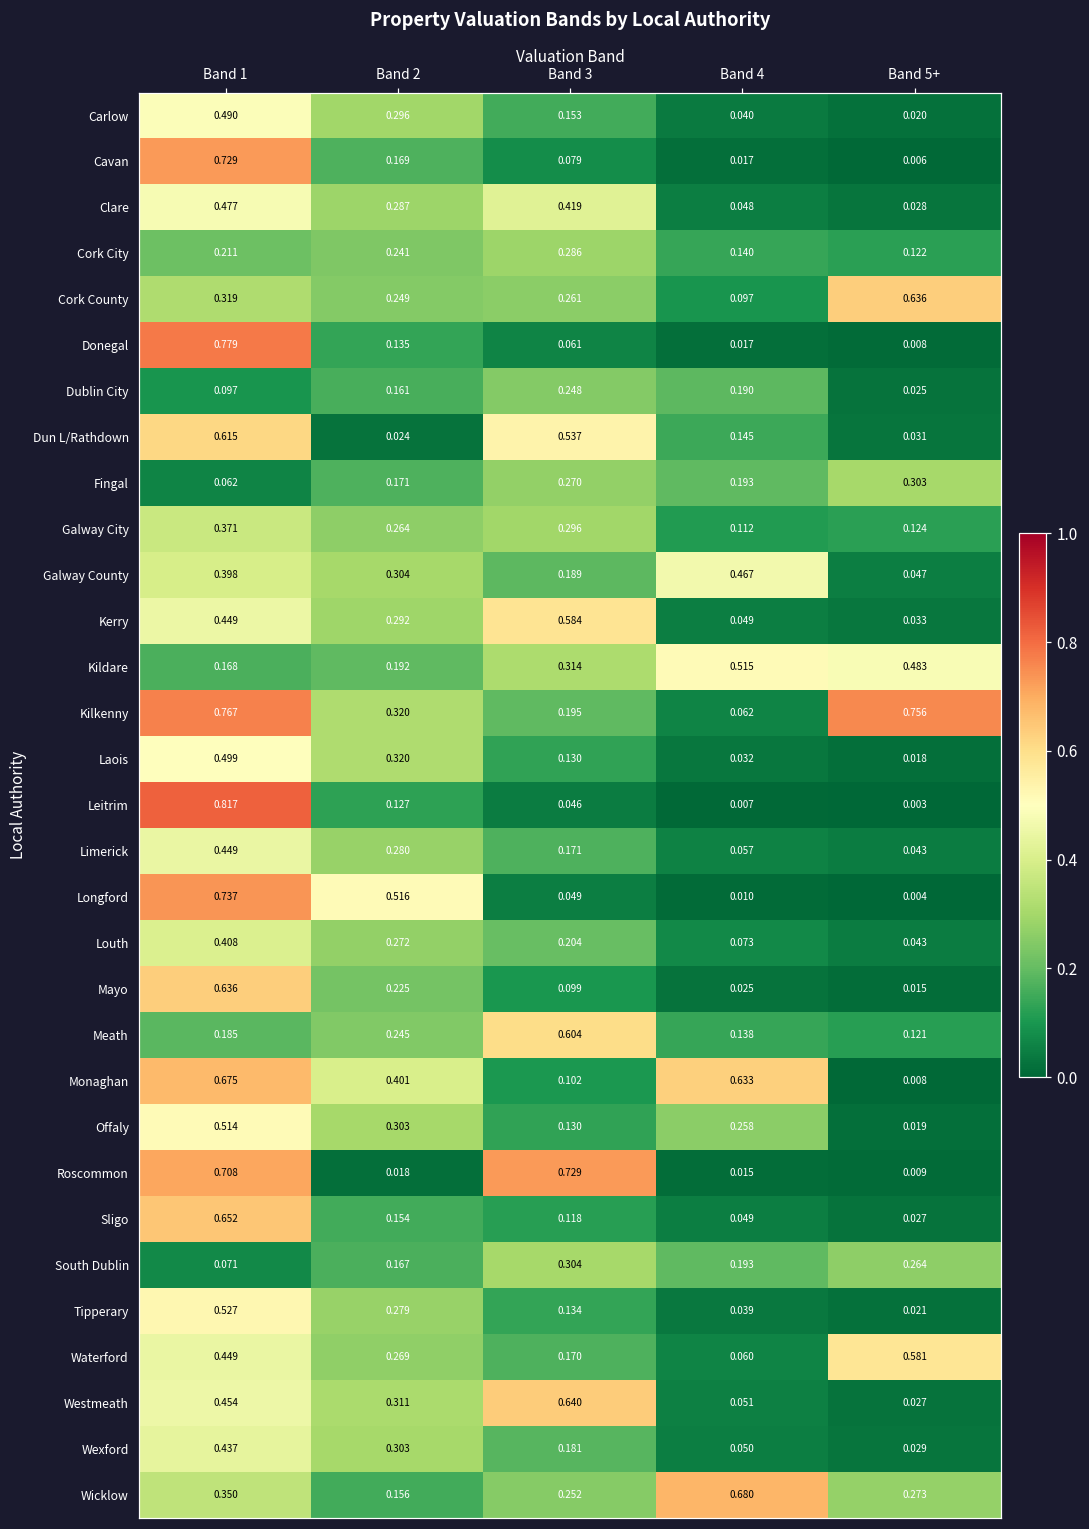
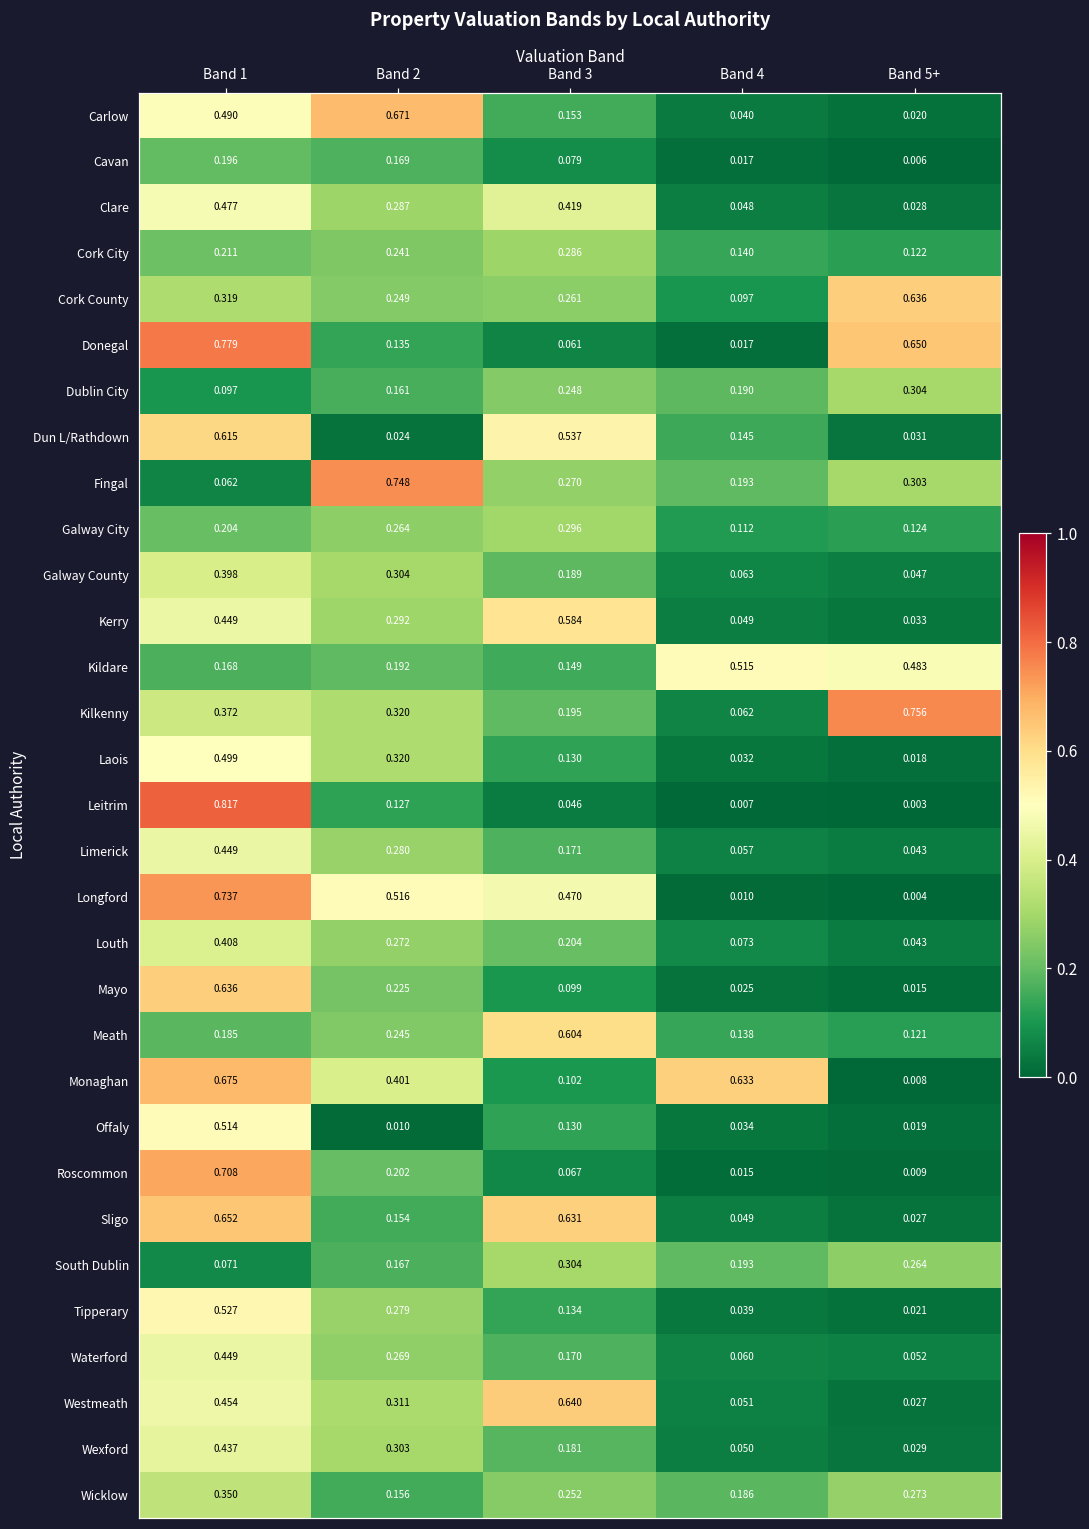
  {
    "Carlow": {
      "Band 1": 0.490,
-     "Band 2": 0.296,
+     "Band 2": 0.671,
      "Band 3": 0.153,
      "Band 4": 0.040,
      "Band 5+": 0.020
    },
    "Cavan": {
-     "Band 1": 0.729,
+     "Band 1": 0.196,
      "Band 2": 0.169,
      "Band 3": 0.079,
      "Band 4": 0.017,
      "Band 5+": 0.006
    },
    "Clare": {
      "Band 1": 0.477,
      "Band 2": 0.287,
      "Band 3": 0.419,
      "Band 4": 0.048,
      "Band 5+": 0.028
    },
    "Cork City": {
      "Band 1": 0.211,
      "Band 2": 0.241,
      "Band 3": 0.286,
      "Band 4": 0.140,
      "Band 5+": 0.122
    },
    "Cork County": {
      "Band 1": 0.319,
      "Band 2": 0.249,
      "Band 3": 0.261,
      "Band 4": 0.097,
      "Band 5+": 0.636
    },
    "Donegal": {
      "Band 1": 0.779,
      "Band 2": 0.135,
      "Band 3": 0.061,
      "Band 4": 0.017,
-     "Band 5+": 0.008
+     "Band 5+": 0.650
    },
    "Dublin City": {
      "Band 1": 0.097,
      "Band 2": 0.161,
      "Band 3": 0.248,
      "Band 4": 0.190,
-     "Band 5+": 0.025
+     "Band 5+": 0.304
    },
    "Dun L/Rathdown": {
      "Band 1": 0.615,
      "Band 2": 0.024,
      "Band 3": 0.537,
      "Band 4": 0.145,
      "Band 5+": 0.031
    },
    "Fingal": {
      "Band 1": 0.062,
-     "Band 2": 0.171,
+     "Band 2": 0.748,
      "Band 3": 0.270,
      "Band 4": 0.193,
      "Band 5+": 0.303
    },
    "Galway City": {
-     "Band 1": 0.371,
+     "Band 1": 0.204,
      "Band 2": 0.264,
      "Band 3": 0.296,
      "Band 4": 0.112,
      "Band 5+": 0.124
    },
    "Galway County": {
      "Band 1": 0.398,
      "Band 2": 0.304,
      "Band 3": 0.189,
-     "Band 4": 0.467,
+     "Band 4": 0.063,
      "Band 5+": 0.047
    },
    "Kerry": {
      "Band 1": 0.449,
      "Band 2": 0.292,
      "Band 3": 0.584,
      "Band 4": 0.049,
      "Band 5+": 0.033
    },
    "Kildare": {
      "Band 1": 0.168,
      "Band 2": 0.192,
-     "Band 3": 0.314,
+     "Band 3": 0.149,
      "Band 4": 0.515,
      "Band 5+": 0.483
    },
    "Kilkenny": {
-     "Band 1": 0.767,
+     "Band 1": 0.372,
      "Band 2": 0.320,
      "Band 3": 0.195,
      "Band 4": 0.062,
      "Band 5+": 0.756
    },
    "Laois": {
      "Band 1": 0.499,
      "Band 2": 0.320,
      "Band 3": 0.130,
      "Band 4": 0.032,
      "Band 5+": 0.018
    },
    "Leitrim": {
      "Band 1": 0.817,
      "Band 2": 0.127,
      "Band 3": 0.046,
      "Band 4": 0.007,
      "Band 5+": 0.003
    },
    "Limerick": {
      "Band 1": 0.449,
      "Band 2": 0.280,
      "Band 3": 0.171,
      "Band 4": 0.057,
      "Band 5+": 0.043
    },
    "Longford": {
      "Band 1": 0.737,
      "Band 2": 0.516,
-     "Band 3": 0.049,
+     "Band 3": 0.470,
      "Band 4": 0.010,
      "Band 5+": 0.004
    },
    "Louth": {
      "Band 1": 0.408,
      "Band 2": 0.272,
      "Band 3": 0.204,
      "Band 4": 0.073,
      "Band 5+": 0.043
    },
    "Mayo": {
      "Band 1": 0.636,
      "Band 2": 0.225,
      "Band 3": 0.099,
      "Band 4": 0.025,
      "Band 5+": 0.015
    },
    "Meath": {
      "Band 1": 0.185,
      "Band 2": 0.245,
      "Band 3": 0.604,
      "Band 4": 0.138,
      "Band 5+": 0.121
    },
    "Monaghan": {
      "Band 1": 0.675,
      "Band 2": 0.401,
      "Band 3": 0.102,
      "Band 4": 0.633,
      "Band 5+": 0.008
    },
    "Offaly": {
      "Band 1": 0.514,
-     "Band 2": 0.303,
+     "Band 2": 0.010,
      "Band 3": 0.130,
-     "Band 4": 0.258,
+     "Band 4": 0.034,
      "Band 5+": 0.019
    },
    "Roscommon": {
      "Band 1": 0.708,
-     "Band 2": 0.018,
-     "Band 3": 0.729,
+     "Band 2": 0.202,
+     "Band 3": 0.067,
      "Band 4": 0.015,
      "Band 5+": 0.009
    },
    "Sligo": {
      "Band 1": 0.652,
      "Band 2": 0.154,
-     "Band 3": 0.118,
+     "Band 3": 0.631,
      "Band 4": 0.049,
      "Band 5+": 0.027
    },
    "South Dublin": {
      "Band 1": 0.071,
      "Band 2": 0.167,
      "Band 3": 0.304,
      "Band 4": 0.193,
      "Band 5+": 0.264
    },
    "Tipperary": {
      "Band 1": 0.527,
      "Band 2": 0.279,
      "Band 3": 0.134,
      "Band 4": 0.039,
      "Band 5+": 0.021
    },
    "Waterford": {
      "Band 1": 0.449,
      "Band 2": 0.269,
      "Band 3": 0.170,
      "Band 4": 0.060,
-     "Band 5+": 0.581
+     "Band 5+": 0.052
    },
    "Westmeath": {
      "Band 1": 0.454,
      "Band 2": 0.311,
      "Band 3": 0.640,
      "Band 4": 0.051,
      "Band 5+": 0.027
    },
    "Wexford": {
      "Band 1": 0.437,
      "Band 2": 0.303,
      "Band 3": 0.181,
      "Band 4": 0.050,
      "Band 5+": 0.029
    },
    "Wicklow": {
      "Band 1": 0.350,
      "Band 2": 0.156,
      "Band 3": 0.252,
-     "Band 4": 0.680,
+     "Band 4": 0.186,
      "Band 5+": 0.273
    }
  }
